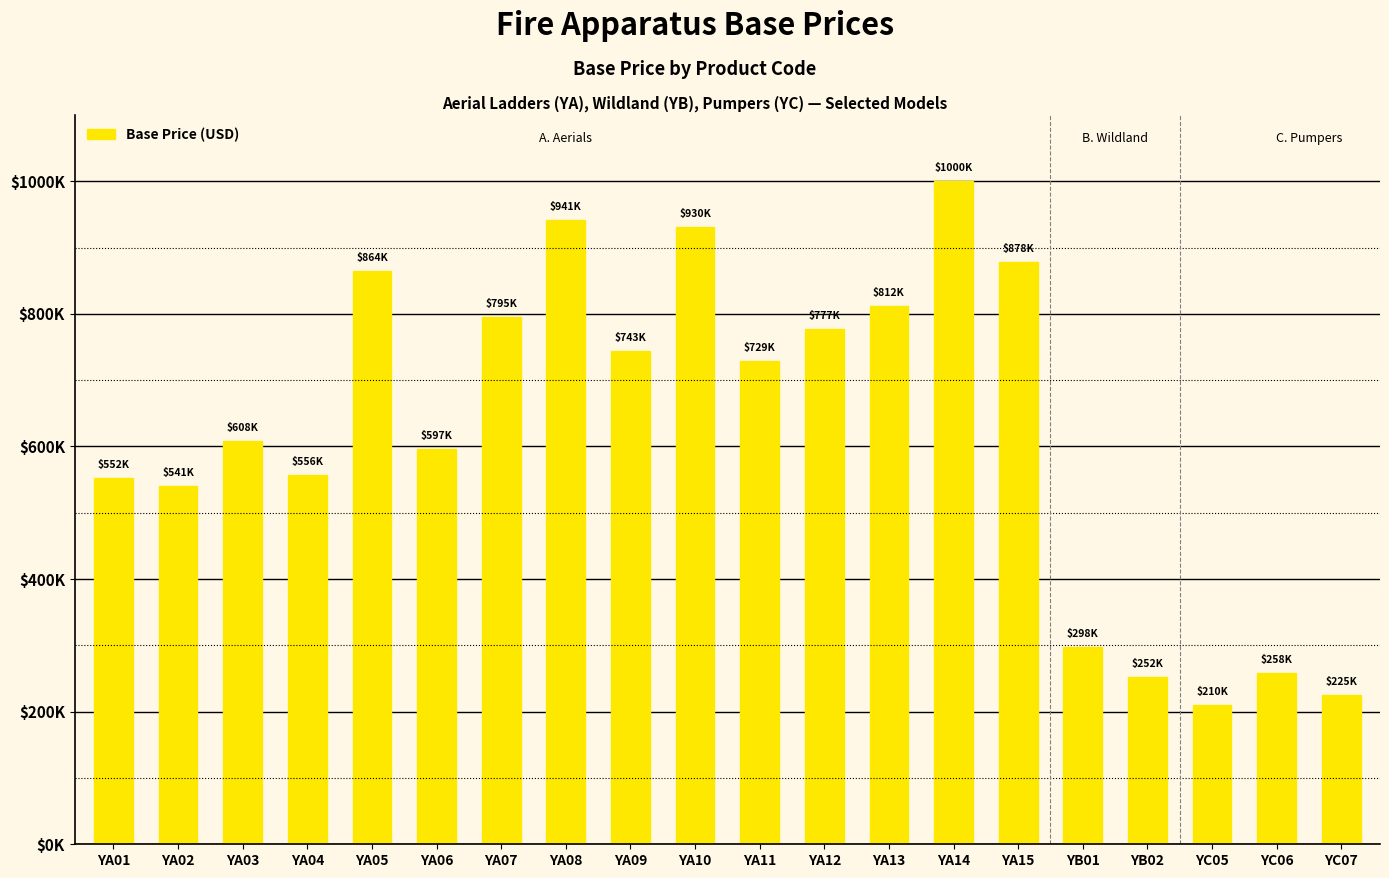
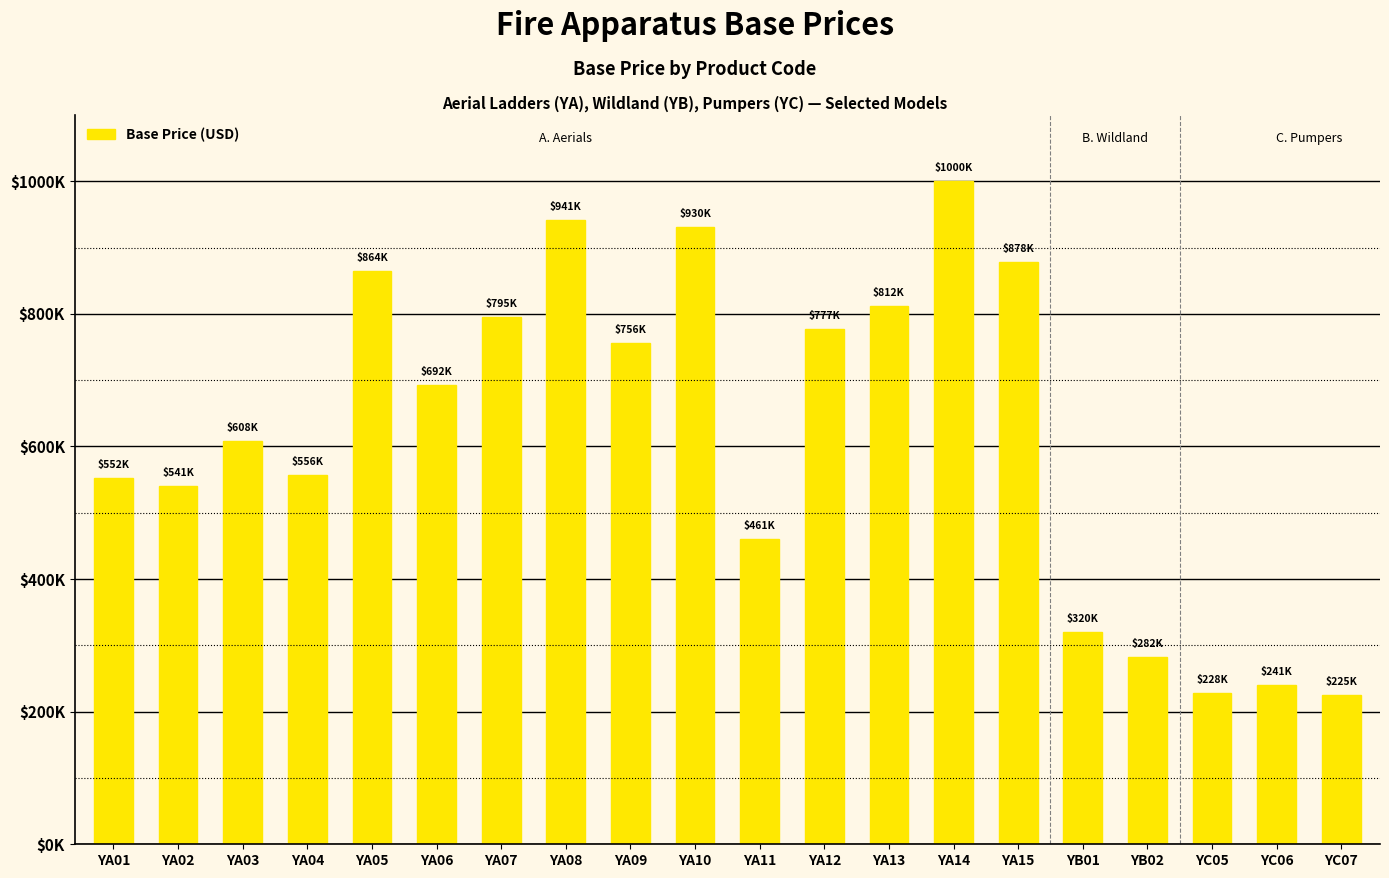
  {
    "YA01": "$552K",
    "YA02": "$541K",
    "YA03": "$608K",
    "YA04": "$556K",
    "YA05": "$864K",
-   "YA06": "$597K",
+   "YA06": "$692K",
    "YA07": "$795K",
    "YA08": "$941K",
-   "YA09": "$743K",
+   "YA09": "$756K",
    "YA10": "$930K",
-   "YA11": "$729K",
+   "YA11": "$461K",
    "YA12": "$777K",
    "YA13": "$812K",
    "YA14": "$1000K",
    "YA15": "$878K",
-   "YB01": "$298K",
-   "YB02": "$252K",
-   "YC05": "$210K",
-   "YC06": "$258K",
+   "YB01": "$320K",
+   "YB02": "$282K",
+   "YC05": "$228K",
+   "YC06": "$241K",
    "YC07": "$225K"
  }
